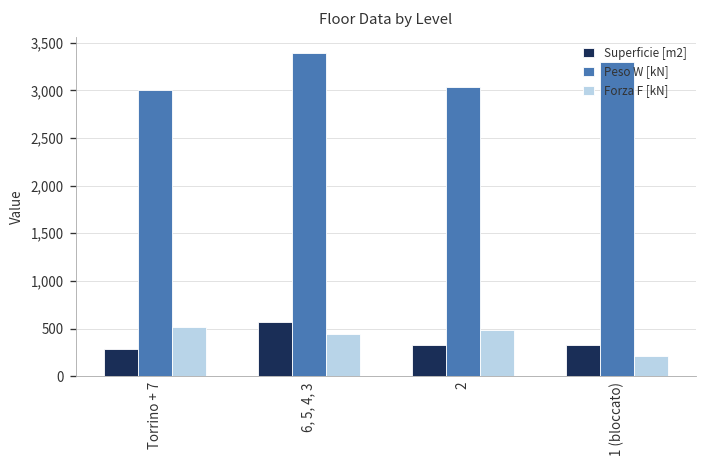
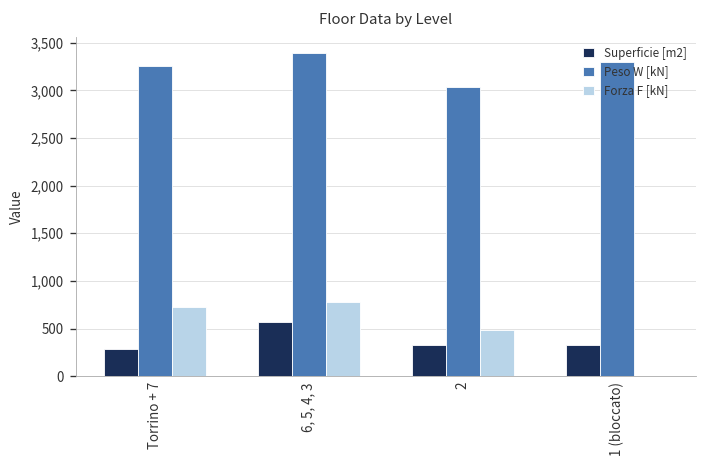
  {
    "Superficie [m2]": {
      "Torrino + 7": "300",
      "6, 5, 4, 3": "600",
      "2": "300",
      "1 (bloccato)": "300"
    },
    "Peso W [kN]": {
-     "Torrino + 7": "3,000",
+     "Torrino + 7": "3,300",
      "6, 5, 4, 3": "3,400",
      "2": "3,000",
      "1 (bloccato)": "3,300"
    },
    "Forza F [kN]": {
-     "Torrino + 7": "500",
-     "6, 5, 4, 3": "400",
+     "Torrino + 7": "700",
+     "6, 5, 4, 3": "800",
      "2": "500",
-     "1 (bloccato)": "200"
+     "1 (bloccato)": "0"
    }
  }
